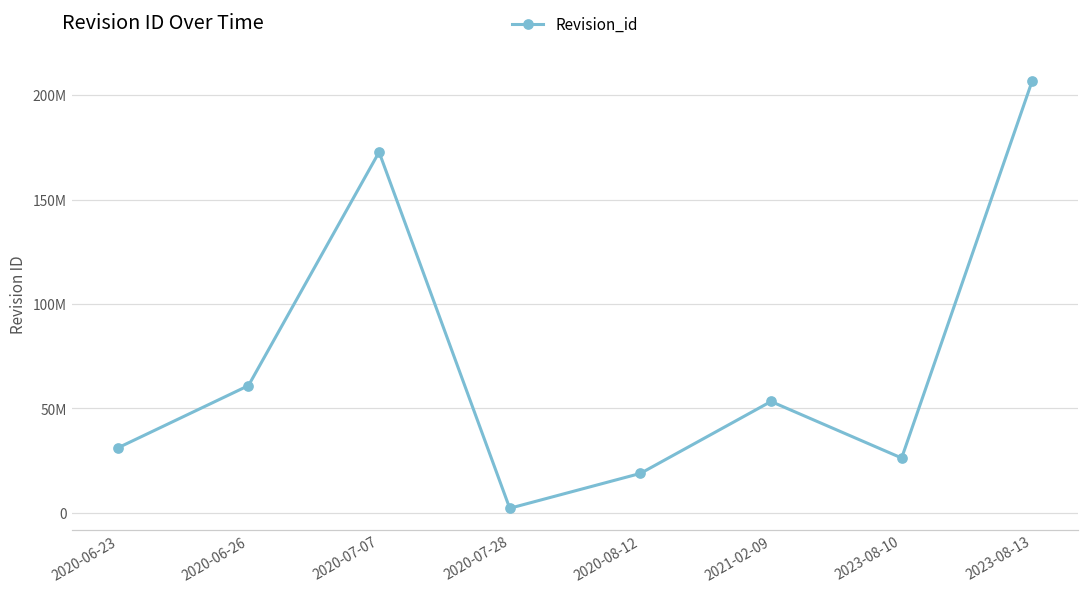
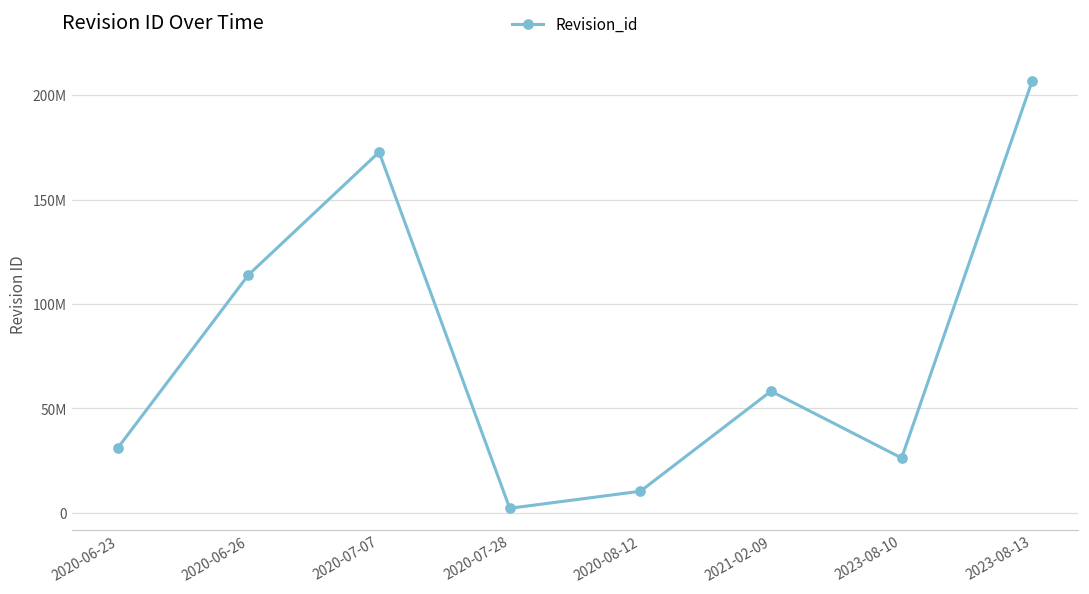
  {
    "2020-06-23": 31000000,
-   "2020-06-26": 61000000,
+   "2020-06-26": 114000000,
    "2020-07-07": 173000000,
    "2020-07-28": 2000000,
-   "2020-08-12": 19000000,
-   "2021-02-09": 53000000,
+   "2020-08-12": 10000000,
+   "2021-02-09": 58000000,
    "2023-08-10": 26000000,
    "2023-08-13": 207000000
  }
